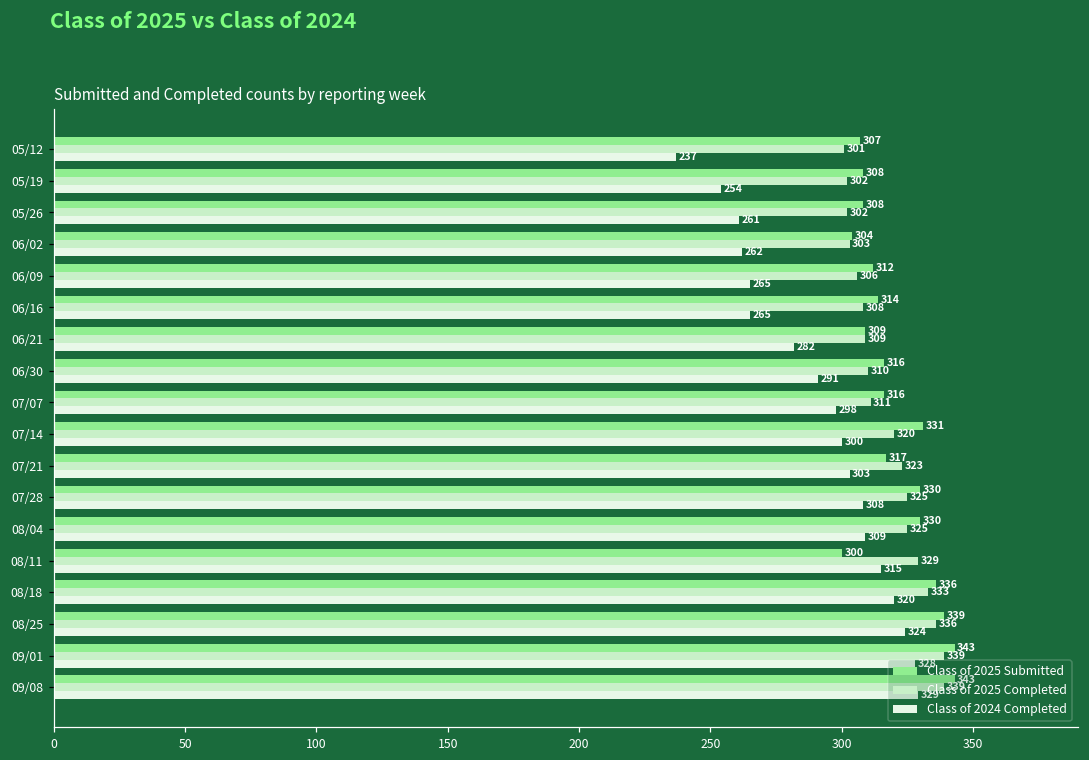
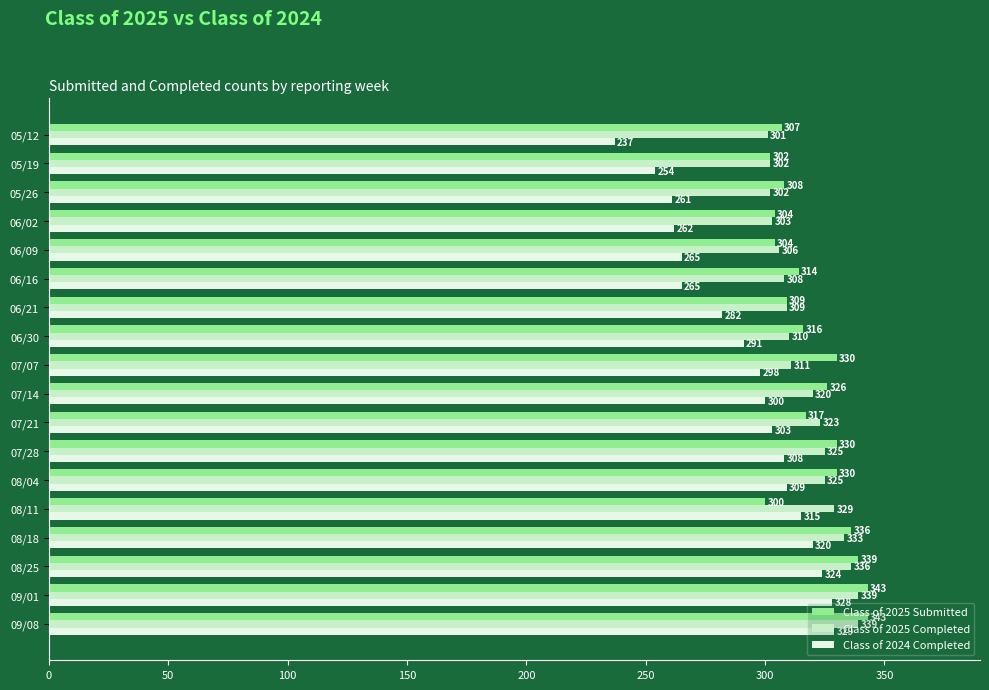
  {
    "Class of 2025 Submitted": {
      "05/12": 307,
-     "05/19": 308,
+     "05/19": 302,
      "05/26": 308,
-     "06/09": 312,
+     "06/09": 304,
      "06/16": 314,
      "06/30": 316,
-     "07/07": 316,
-     "07/14": 331,
+     "07/07": 330,
+     "07/14": 326,
      "07/21": 317,
      "07/28": 330,
      "08/04": 330,
      "08/11": 300,
      "09/01": 343
    }
  }
